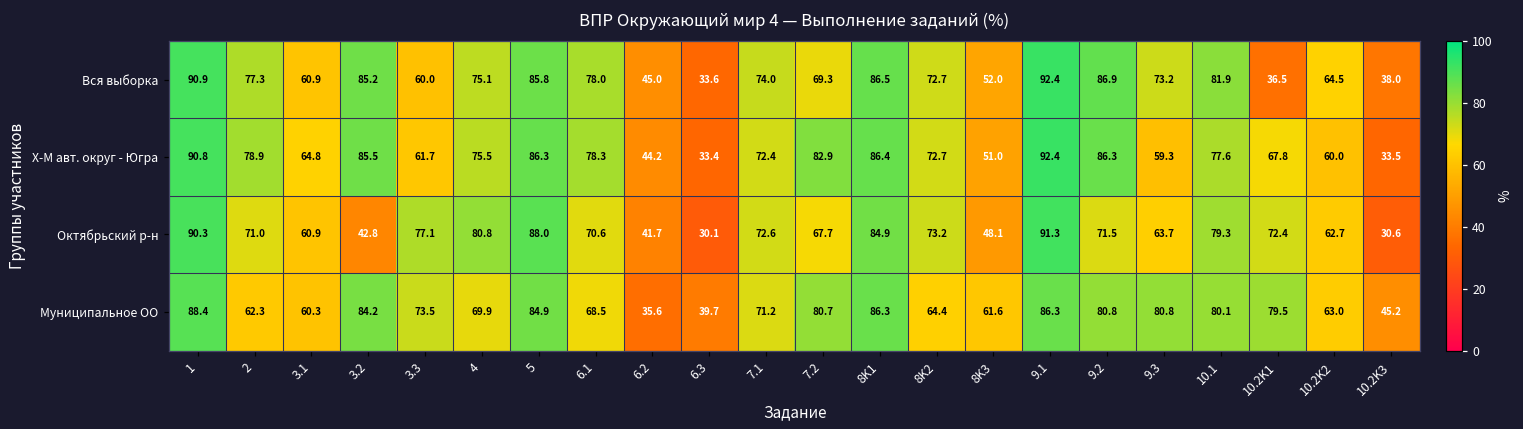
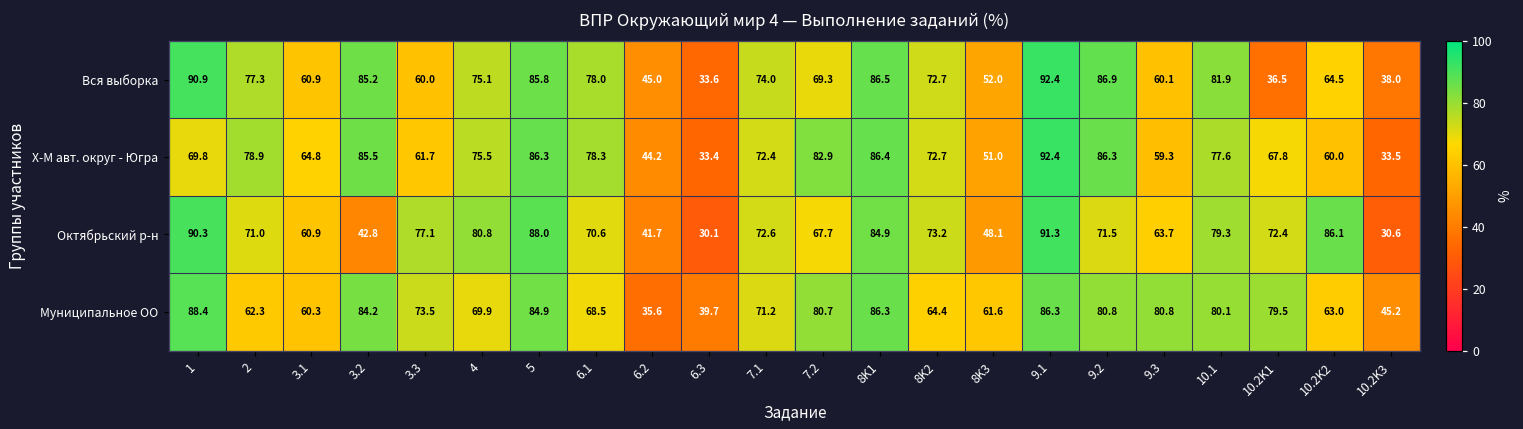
  {
    "Вся выборка": {
      "1": 90.9,
      "2": 77.3,
      "3.1": 60.9,
      "3.2": 85.2,
      "3.3": 60.0,
      "4": 75.1,
      "5": 85.8,
      "6.1": 78.0,
      "6.2": 45.0,
      "6.3": 33.6,
      "7.1": 74.0,
      "7.2": 69.3,
      "8K1": 86.5,
      "8K2": 72.7,
      "8K3": 52.0,
      "9.1": 92.4,
      "9.2": 86.9,
-     "9.3": 73.2,
+     "9.3": 60.1,
      "10.1": 81.9,
      "10.2K1": 36.5,
      "10.2K2": 64.5,
      "10.2K3": 38.0
    },
    "Х-М авт. округ - Югра": {
-     "1": 90.8,
+     "1": 69.8,
      "2": 78.9,
      "3.1": 64.8,
      "3.2": 85.5,
      "3.3": 61.7,
      "4": 75.5,
      "5": 86.3,
      "6.1": 78.3,
      "6.2": 44.2,
      "6.3": 33.4,
      "7.1": 72.4,
      "7.2": 82.9,
      "8K1": 86.4,
      "8K2": 72.7,
      "8K3": 51.0,
      "9.1": 92.4,
      "9.2": 86.3,
      "9.3": 59.3,
      "10.1": 77.6,
      "10.2K1": 67.8,
      "10.2K2": 60.0,
      "10.2K3": 33.5
    },
    "Октябрьский р-н": {
      "1": 90.3,
      "2": 71.0,
      "3.1": 60.9,
      "3.2": 42.8,
      "3.3": 77.1,
      "4": 80.8,
      "5": 88.0,
      "6.1": 70.6,
      "6.2": 41.7,
      "6.3": 30.1,
      "7.1": 72.6,
      "7.2": 67.7,
      "8K1": 84.9,
      "8K2": 73.2,
      "8K3": 48.1,
      "9.1": 91.3,
      "9.2": 71.5,
      "9.3": 63.7,
      "10.1": 79.3,
      "10.2K1": 72.4,
-     "10.2K2": 62.7,
+     "10.2K2": 86.1,
      "10.2K3": 30.6
    },
    "Муниципальное ОО": {
      "1": 88.4,
      "2": 62.3,
      "3.1": 60.3,
      "3.2": 84.2,
      "3.3": 73.5,
      "4": 69.9,
      "5": 84.9,
      "6.1": 68.5,
      "6.2": 35.6,
      "6.3": 39.7,
      "7.1": 71.2,
      "7.2": 80.7,
      "8K1": 86.3,
      "8K2": 64.4,
      "8K3": 61.6,
      "9.1": 86.3,
      "9.2": 80.8,
      "9.3": 80.8,
      "10.1": 80.1,
      "10.2K1": 79.5,
      "10.2K2": 63.0,
      "10.2K3": 45.2
    }
  }
